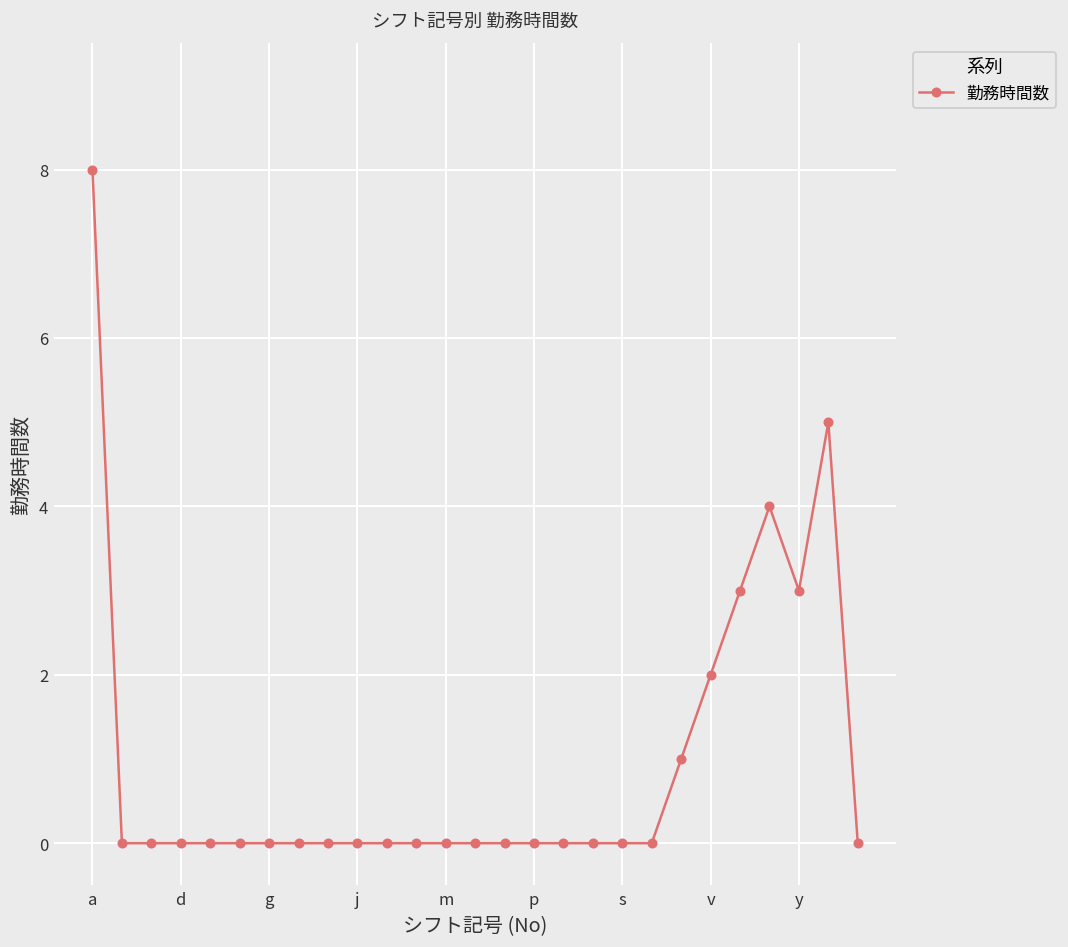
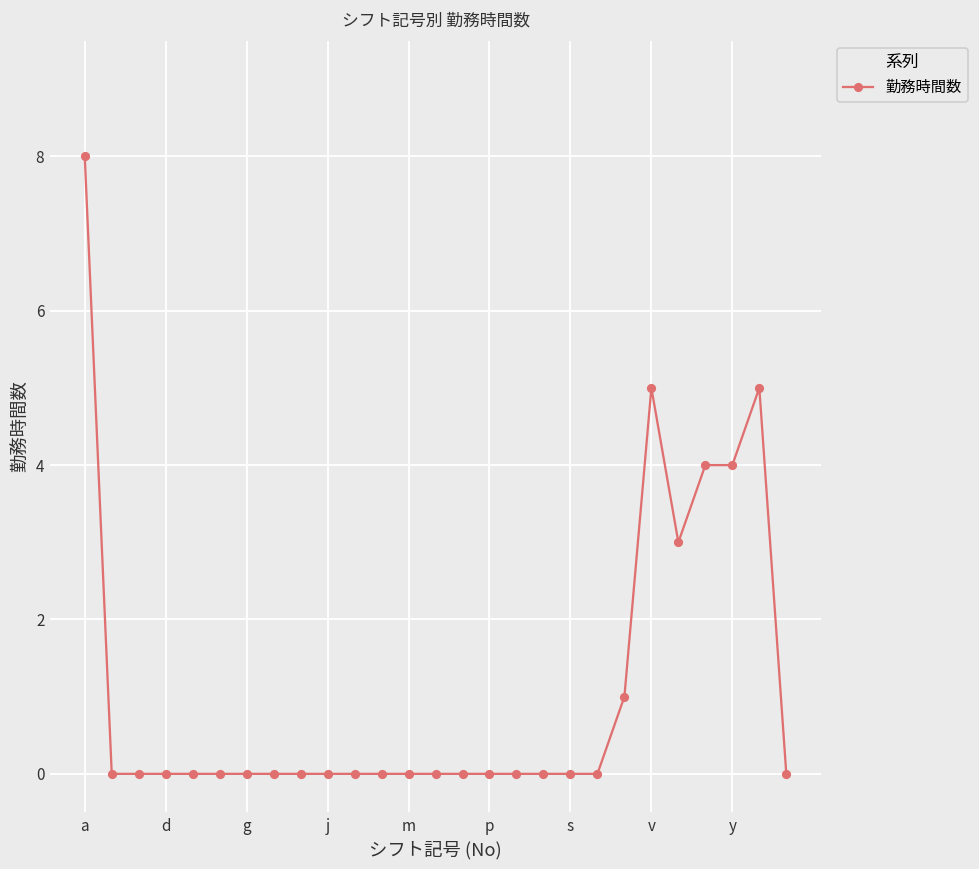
  {
    "a": 8,
    "d": 0,
    "g": 0,
    "j": 0,
    "m": 0,
    "p": 0,
    "s": 0,
-   "v": 2,
-   "y": 3
+   "v": 5,
+   "y": 4
  }
